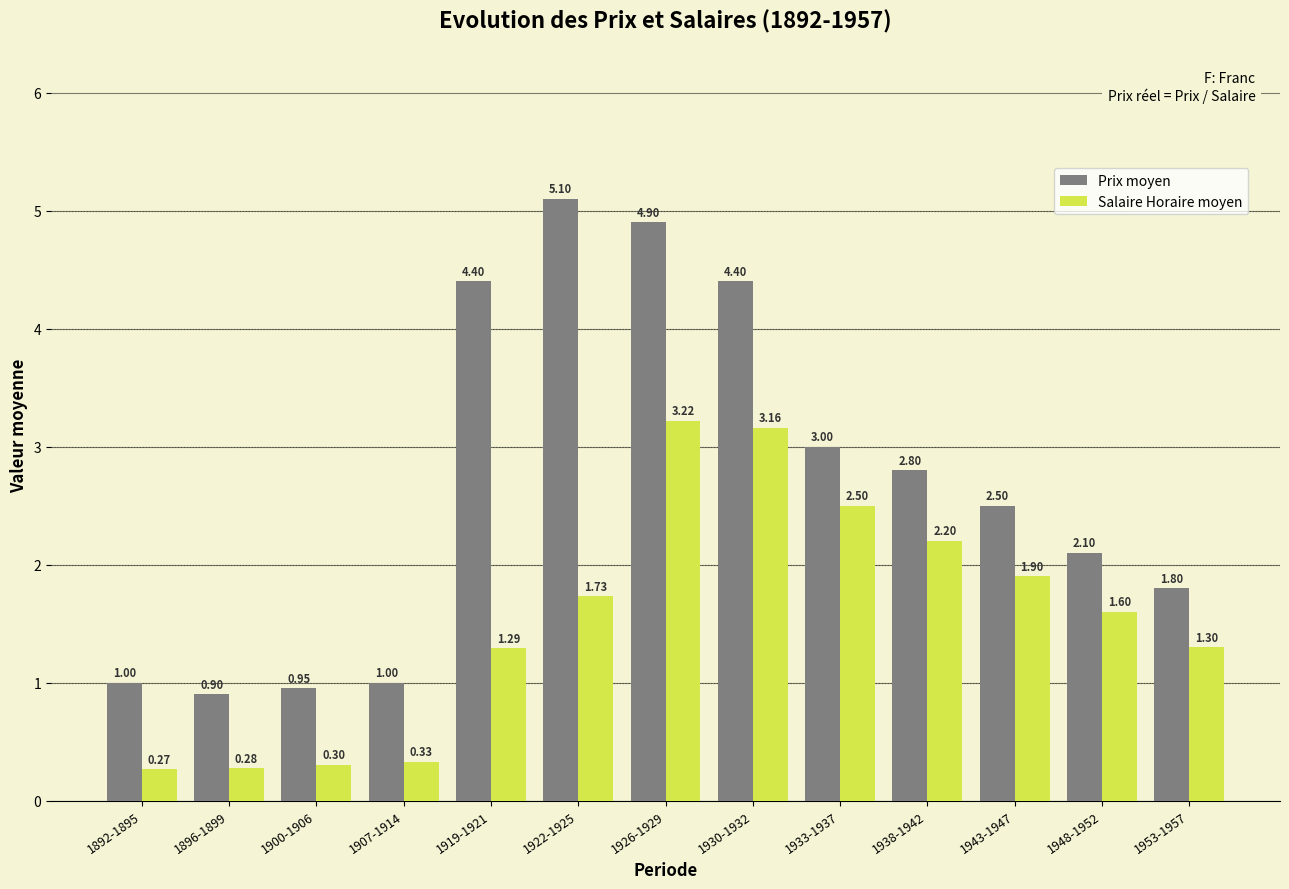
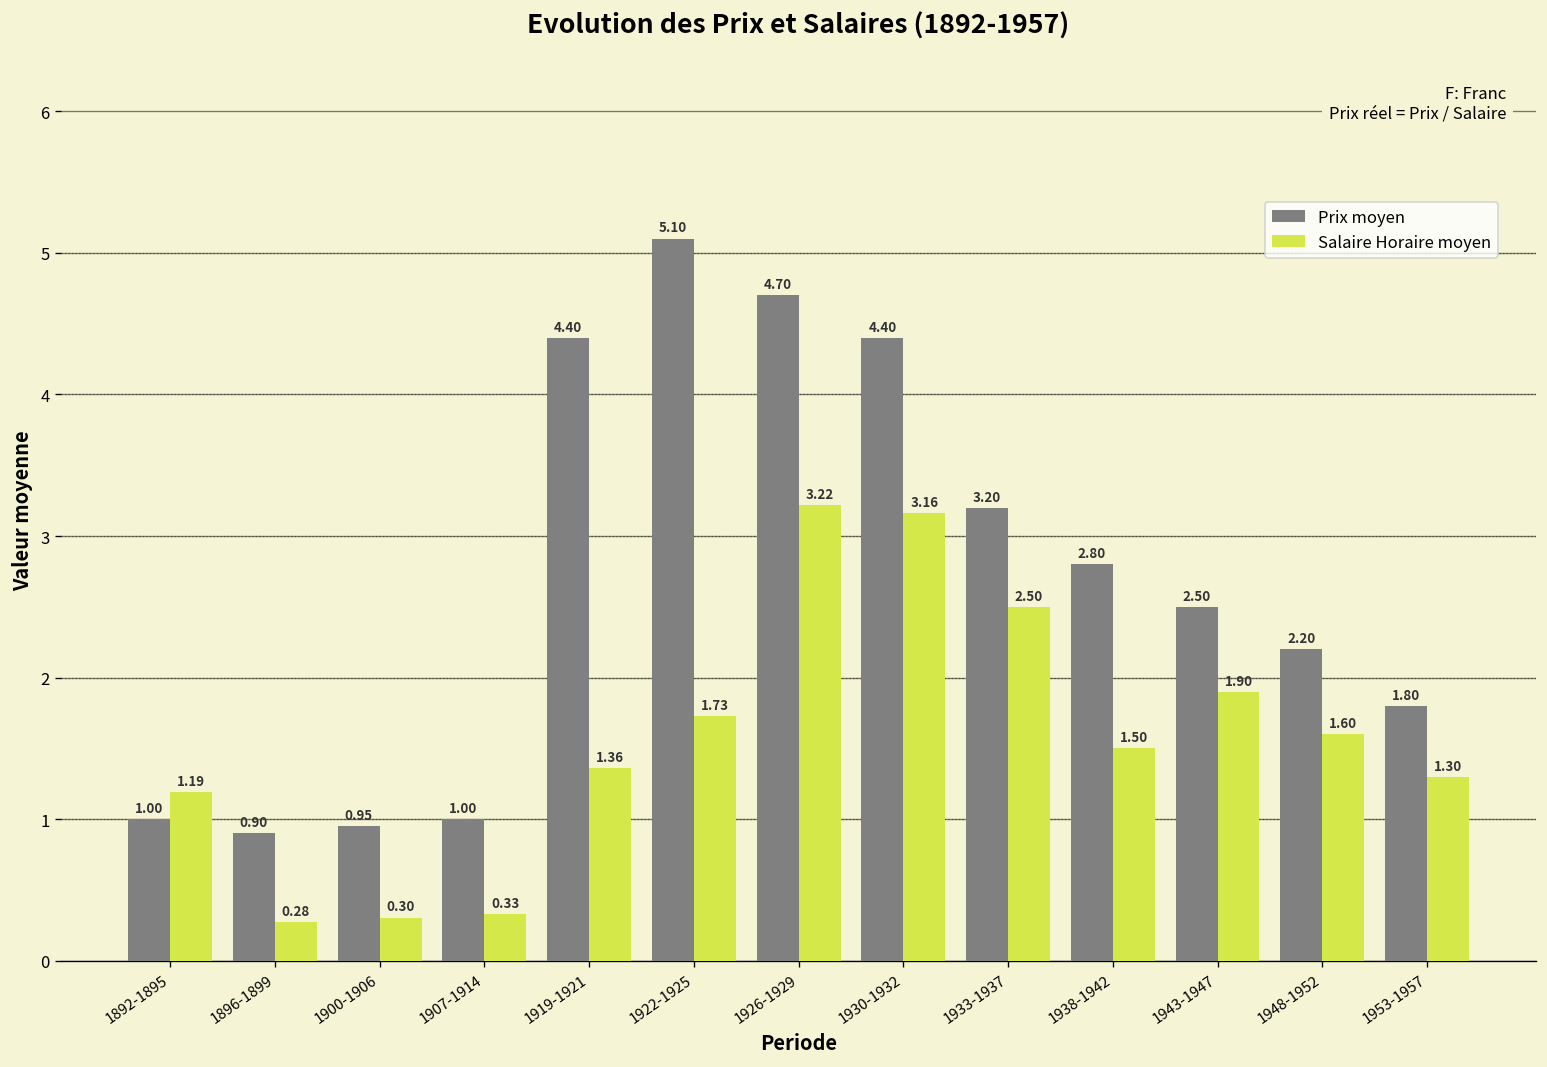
  {
    "Prix moyen": {
      "1892-1895": 1.00,
      "1896-1899": 0.90,
      "1900-1906": 0.95,
      "1907-1914": 1.00,
      "1919-1921": 4.40,
      "1922-1925": 5.10,
-     "1926-1929": 4.90,
+     "1926-1929": 4.70,
      "1930-1932": 4.40,
-     "1933-1937": 3.00,
+     "1933-1937": 3.20,
      "1938-1942": 2.80,
      "1943-1947": 2.50,
-     "1948-1952": 2.10,
+     "1948-1952": 2.20,
      "1953-1957": 1.80
    },
    "Salaire Horaire moyen": {
-     "1892-1895": 0.27,
+     "1892-1895": 1.19,
      "1896-1899": 0.28,
      "1900-1906": 0.30,
      "1907-1914": 0.33,
-     "1919-1921": 1.29,
+     "1919-1921": 1.36,
      "1922-1925": 1.73,
      "1926-1929": 3.22,
      "1930-1932": 3.16,
      "1933-1937": 2.50,
-     "1938-1942": 2.20,
+     "1938-1942": 1.50,
      "1943-1947": 1.90,
      "1948-1952": 1.60,
      "1953-1957": 1.30
    }
  }
